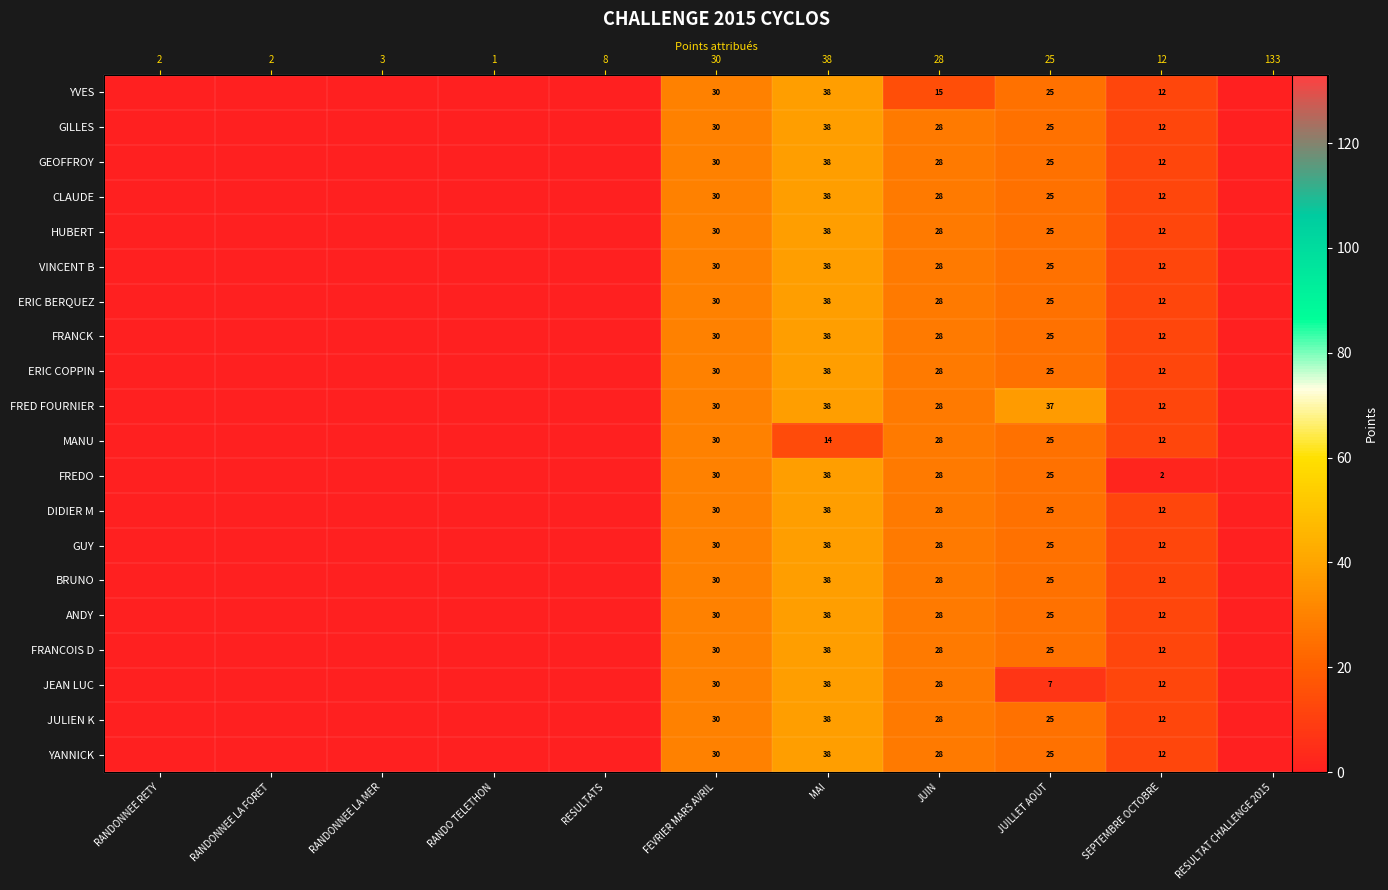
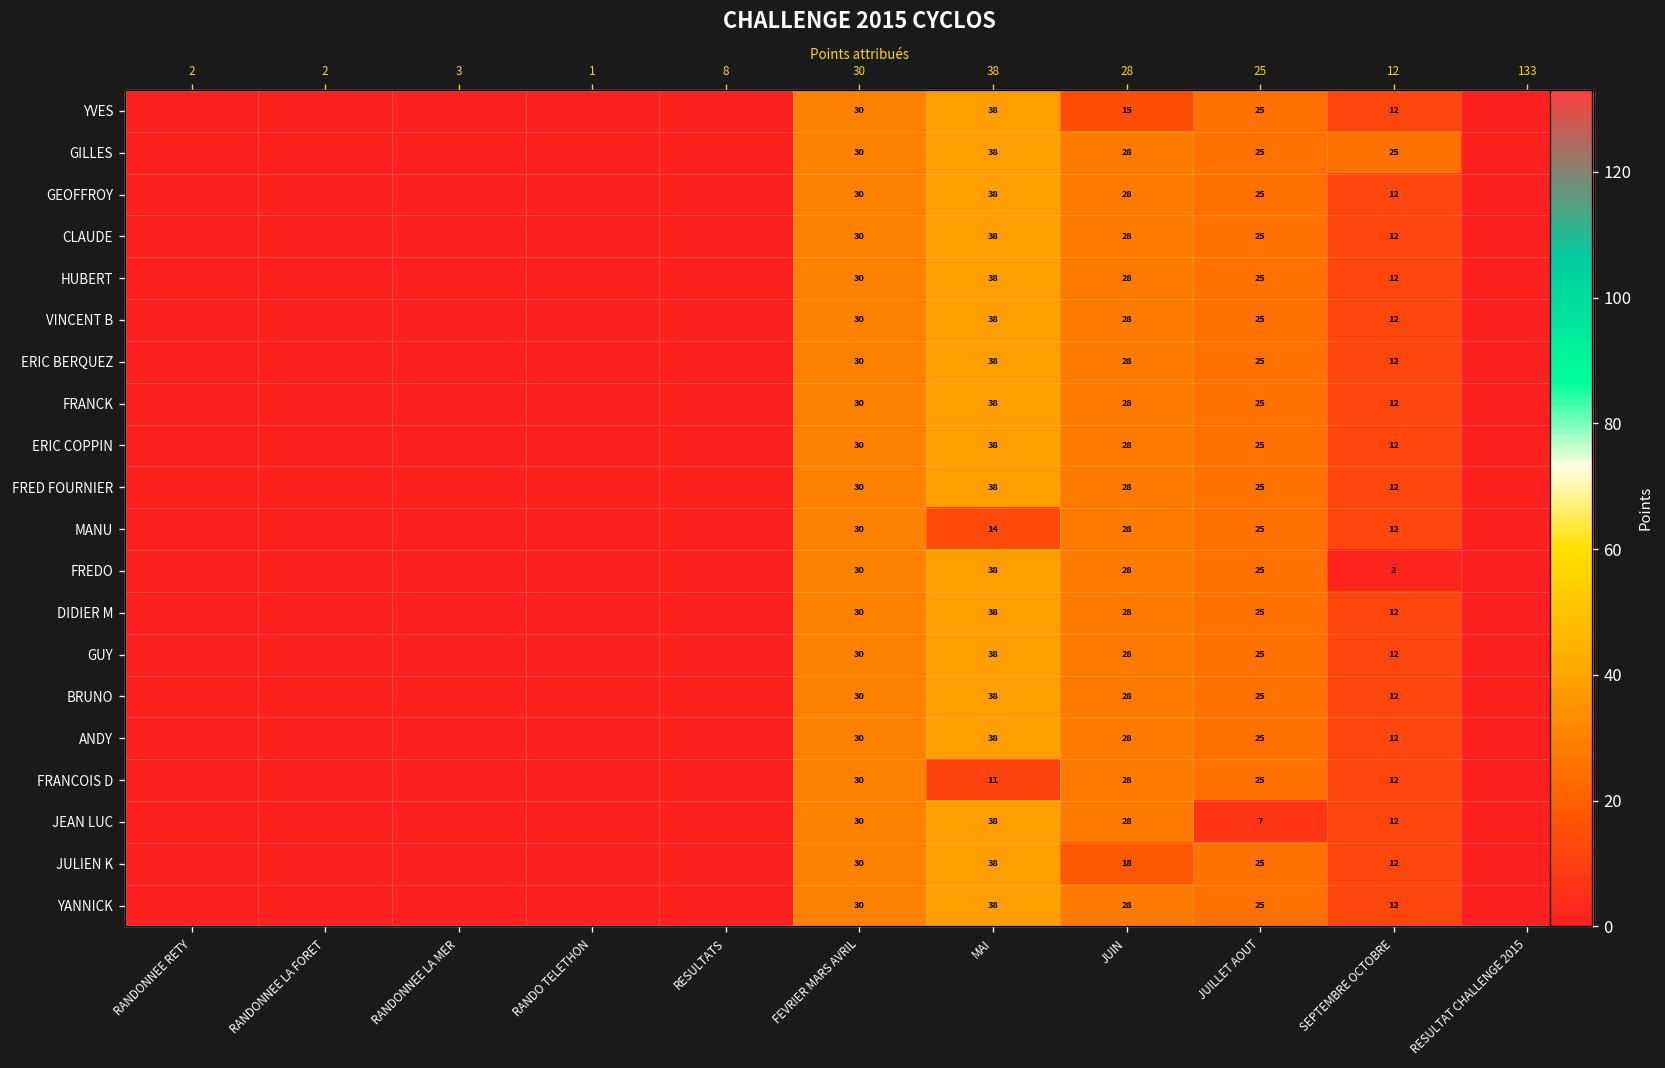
  {
    "YVES": {
      "FEVRIER MARS AVRIL": 30,
      "MAI": 38,
      "JUIN": 15,
      "JUILLET AOUT": 25,
      "SEPTEMBRE OCTOBRE": 12
    },
    "GILLES": {
      "FEVRIER MARS AVRIL": 30,
      "MAI": 38,
      "JUIN": 28,
      "JUILLET AOUT": 25,
-     "SEPTEMBRE OCTOBRE": 12
+     "SEPTEMBRE OCTOBRE": 25
    },
    "GEOFFROY": {
      "FEVRIER MARS AVRIL": 30,
      "MAI": 38,
      "JUIN": 28,
      "JUILLET AOUT": 25,
      "SEPTEMBRE OCTOBRE": 12
    },
    "CLAUDE": {
      "FEVRIER MARS AVRIL": 30,
      "MAI": 38,
      "JUIN": 28,
      "JUILLET AOUT": 25,
      "SEPTEMBRE OCTOBRE": 12
    },
    "HUBERT": {
      "FEVRIER MARS AVRIL": 30,
      "MAI": 38,
      "JUIN": 28,
      "JUILLET AOUT": 25,
      "SEPTEMBRE OCTOBRE": 12
    },
    "VINCENT B": {
      "FEVRIER MARS AVRIL": 30,
      "MAI": 38,
      "JUIN": 28,
      "JUILLET AOUT": 25,
      "SEPTEMBRE OCTOBRE": 12
    },
    "ERIC BERQUEZ": {
      "FEVRIER MARS AVRIL": 30,
      "MAI": 38,
      "JUIN": 28,
      "JUILLET AOUT": 25,
      "SEPTEMBRE OCTOBRE": 12
    },
    "FRANCK": {
      "FEVRIER MARS AVRIL": 30,
      "MAI": 38,
      "JUIN": 28,
      "JUILLET AOUT": 25,
      "SEPTEMBRE OCTOBRE": 12
    },
    "ERIC COPPIN": {
      "FEVRIER MARS AVRIL": 30,
      "MAI": 38,
      "JUIN": 28,
      "JUILLET AOUT": 25,
      "SEPTEMBRE OCTOBRE": 12
    },
    "FRED FOURNIER": {
      "FEVRIER MARS AVRIL": 30,
      "MAI": 38,
      "JUIN": 28,
-     "JUILLET AOUT": 37,
+     "JUILLET AOUT": 25,
      "SEPTEMBRE OCTOBRE": 12
    },
    "MANU": {
      "FEVRIER MARS AVRIL": 30,
      "MAI": 14,
      "JUIN": 28,
      "JUILLET AOUT": 25,
      "SEPTEMBRE OCTOBRE": 12
    },
    "FREDO": {
      "FEVRIER MARS AVRIL": 30,
      "MAI": 38,
      "JUIN": 28,
      "JUILLET AOUT": 25,
      "SEPTEMBRE OCTOBRE": 2
    },
    "DIDIER M": {
      "FEVRIER MARS AVRIL": 30,
      "MAI": 38,
      "JUIN": 28,
      "JUILLET AOUT": 25,
      "SEPTEMBRE OCTOBRE": 12
    },
    "GUY": {
      "FEVRIER MARS AVRIL": 30,
      "MAI": 38,
      "JUIN": 28,
      "JUILLET AOUT": 25,
      "SEPTEMBRE OCTOBRE": 12
    },
    "BRUNO": {
      "FEVRIER MARS AVRIL": 30,
      "MAI": 38,
      "JUIN": 28,
      "JUILLET AOUT": 25,
      "SEPTEMBRE OCTOBRE": 12
    },
    "ANDY": {
      "FEVRIER MARS AVRIL": 30,
      "MAI": 38,
      "JUIN": 28,
      "JUILLET AOUT": 25,
      "SEPTEMBRE OCTOBRE": 12
    },
    "FRANCOIS D": {
      "FEVRIER MARS AVRIL": 30,
-     "MAI": 38,
+     "MAI": 11,
      "JUIN": 28,
      "JUILLET AOUT": 25,
      "SEPTEMBRE OCTOBRE": 12
    },
    "JEAN LUC": {
      "FEVRIER MARS AVRIL": 30,
      "MAI": 38,
      "JUIN": 28,
      "JUILLET AOUT": 7,
      "SEPTEMBRE OCTOBRE": 12
    },
    "JULIEN K": {
      "FEVRIER MARS AVRIL": 30,
      "MAI": 38,
-     "JUIN": 28,
+     "JUIN": 18,
      "JUILLET AOUT": 25,
      "SEPTEMBRE OCTOBRE": 12
    },
    "YANNICK": {
      "FEVRIER MARS AVRIL": 30,
      "MAI": 38,
      "JUIN": 28,
      "JUILLET AOUT": 25,
      "SEPTEMBRE OCTOBRE": 12
    }
  }
